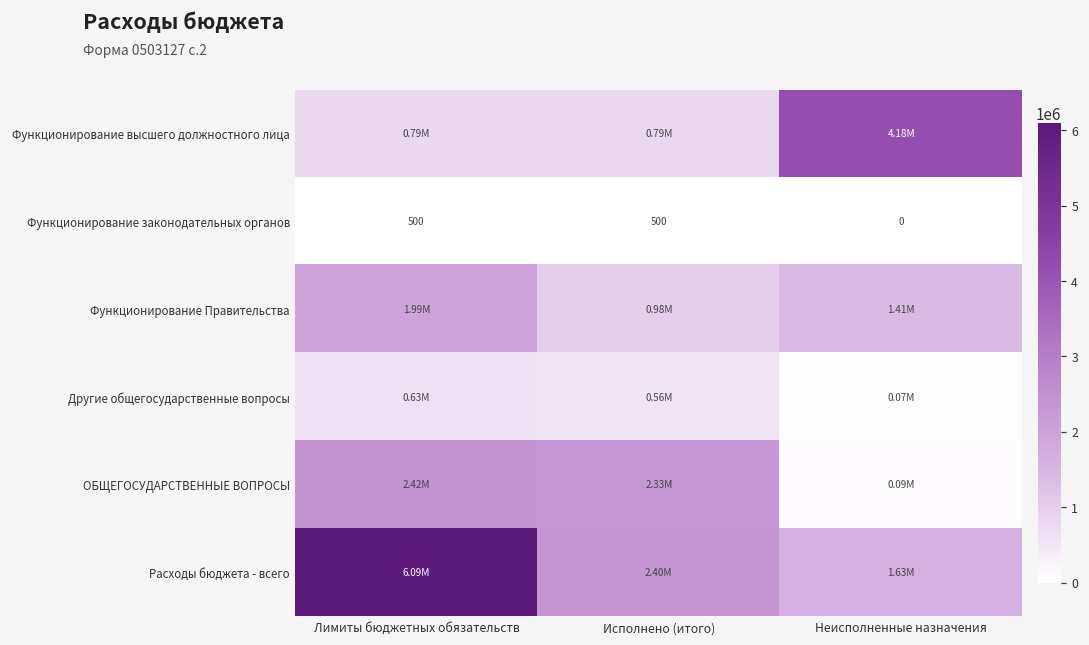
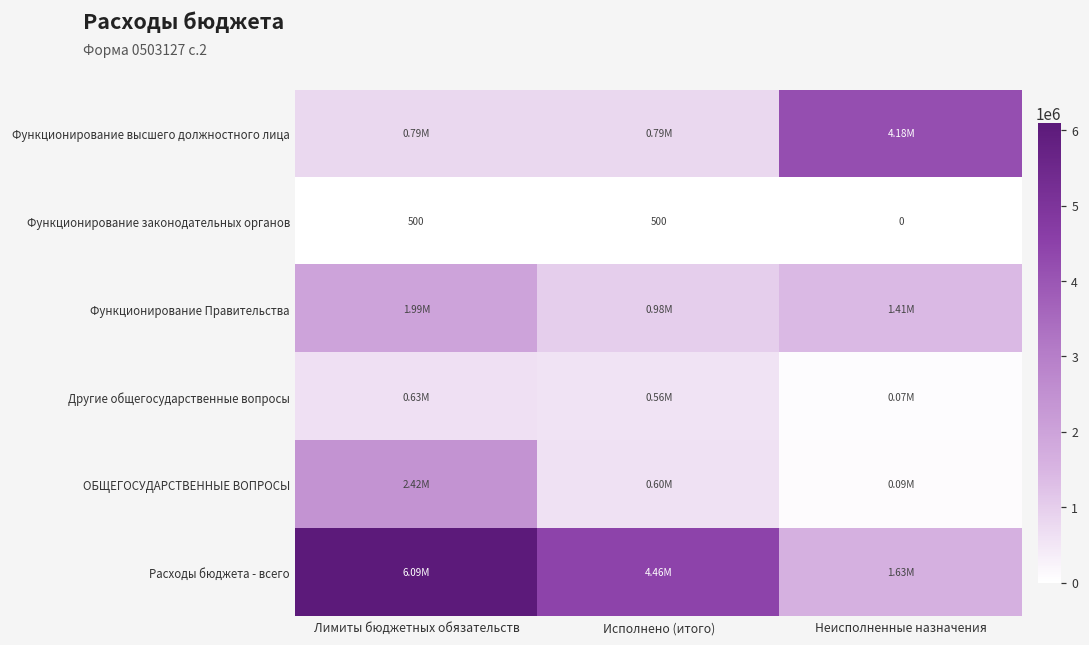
  {
    "Функционирование высшего должностного лица": {
      "Лимиты бюджетных обязательств": "0.79M",
      "Исполнено (итого)": "0.79M",
      "Неисполненные назначения": "4.18M"
    },
    "Функционирование законодательных органов": {
      "Лимиты бюджетных обязательств": "500",
      "Исполнено (итого)": "500",
      "Неисполненные назначения": "0"
    },
    "Функционирование Правительства": {
      "Лимиты бюджетных обязательств": "1.99M",
      "Исполнено (итого)": "0.98M",
      "Неисполненные назначения": "1.41M"
    },
    "Другие общегосударственные вопросы": {
      "Лимиты бюджетных обязательств": "0.63M",
      "Исполнено (итого)": "0.56M",
      "Неисполненные назначения": "0.07M"
    },
    "ОБЩЕГОСУДАРСТВЕННЫЕ ВОПРОСЫ": {
      "Лимиты бюджетных обязательств": "2.42M",
-     "Исполнено (итого)": "2.33M",
+     "Исполнено (итого)": "0.60M",
      "Неисполненные назначения": "0.09M"
    },
    "Расходы бюджета - всего": {
      "Лимиты бюджетных обязательств": "6.09M",
-     "Исполнено (итого)": "2.40M",
+     "Исполнено (итого)": "4.46M",
      "Неисполненные назначения": "1.63M"
    }
  }
